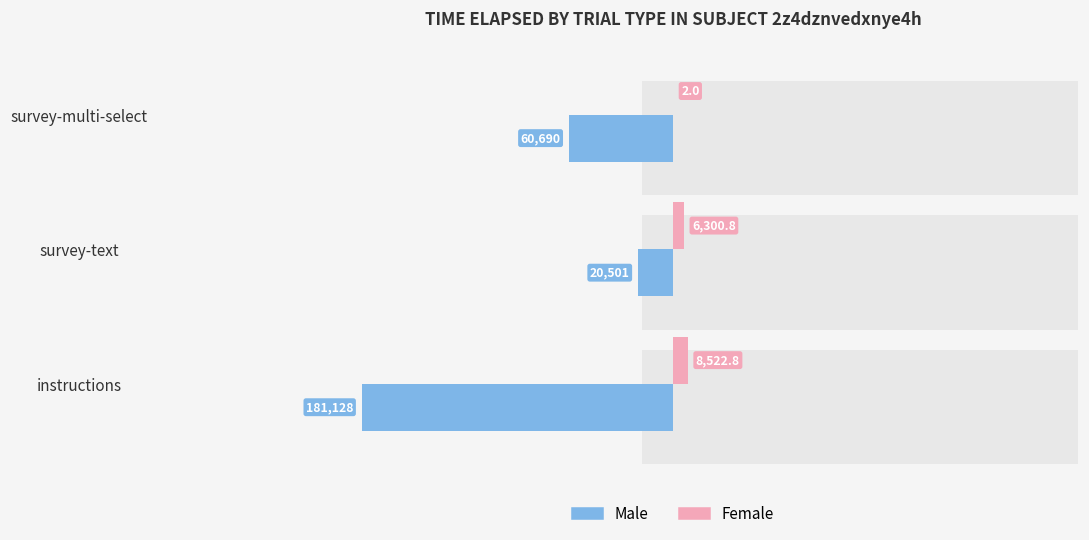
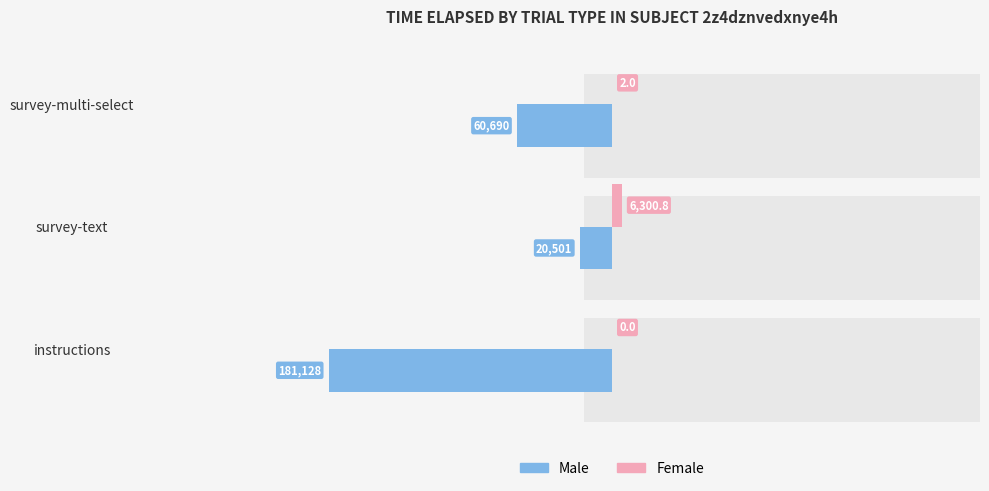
  {
    "Female": {
-     "instructions": "8,522.8"
+     "instructions": "0.0"
    }
  }
